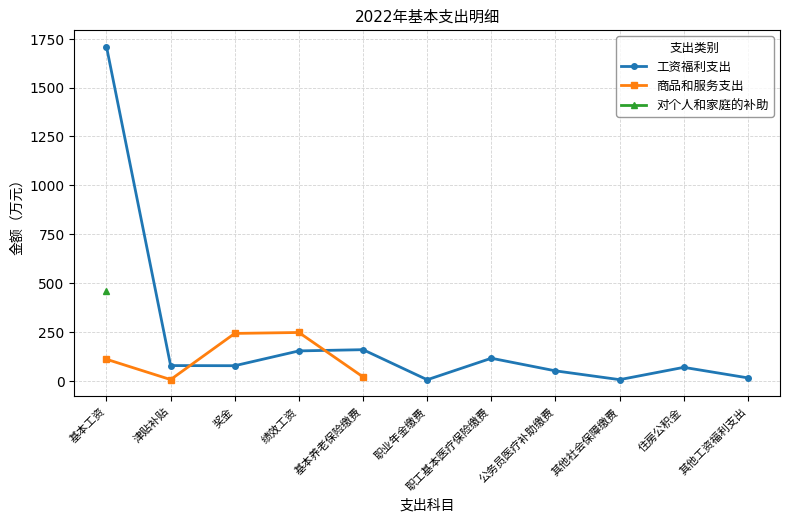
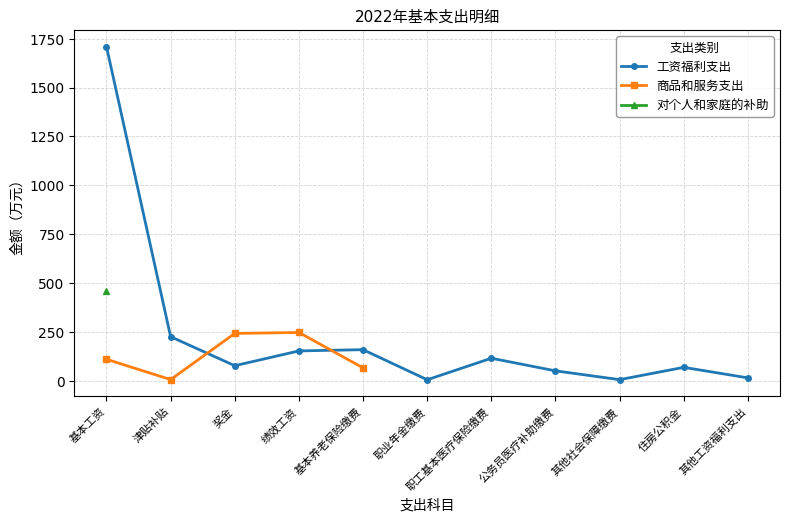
  {
    "工资福利支出": {
      "基本工资": 1710,
-     "津贴补贴": 80,
+     "津贴补贴": 230,
      "奖金": 80,
      "绩效工资": 150,
      "基本养老保险缴费": 160,
      "职业年金缴费": 10,
      "职工基本医疗保险缴费": 120,
      "公务员医疗补助缴费": 50,
      "其他社会保障缴费": 10,
      "住房公积金": 70,
      "其他工资福利支出": 20
    },
    "商品和服务支出": {
      "基本工资": 110,
      "津贴补贴": 10,
      "奖金": 240,
      "绩效工资": 250,
-     "基本养老保险缴费": 20
+     "基本养老保险缴费": 70
    },
    "对个人和家庭的补助": {
      "基本工资": 460
    }
  }
